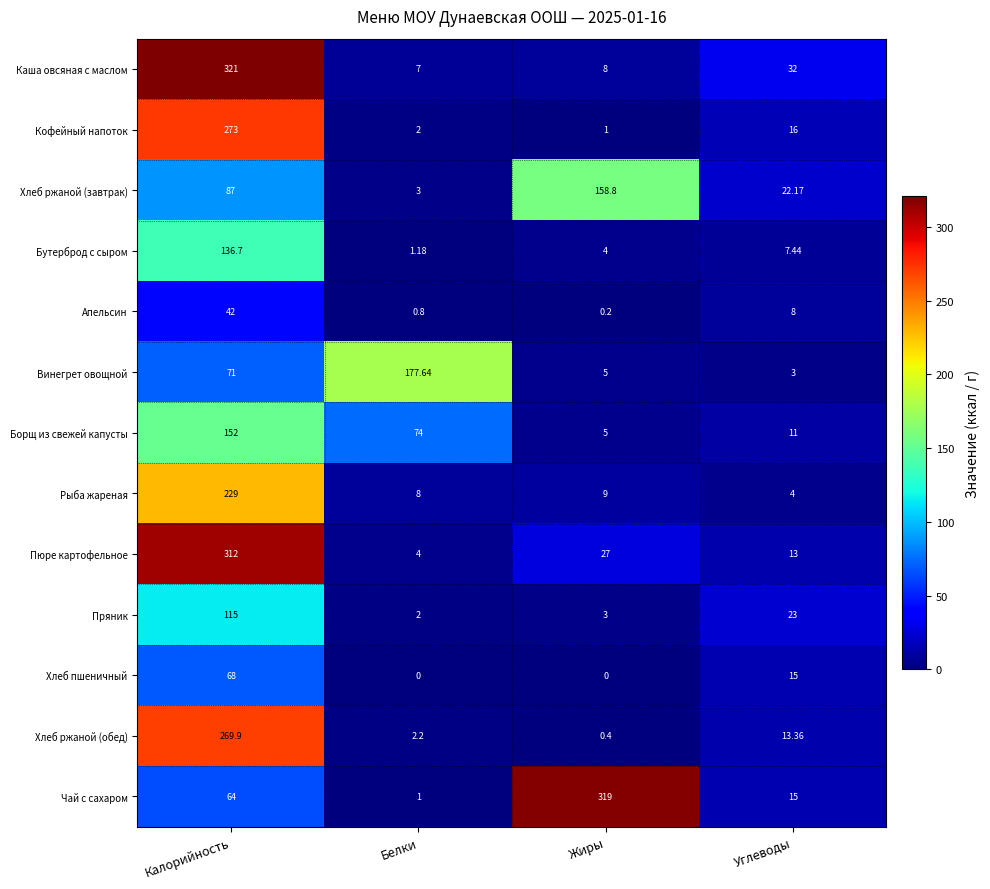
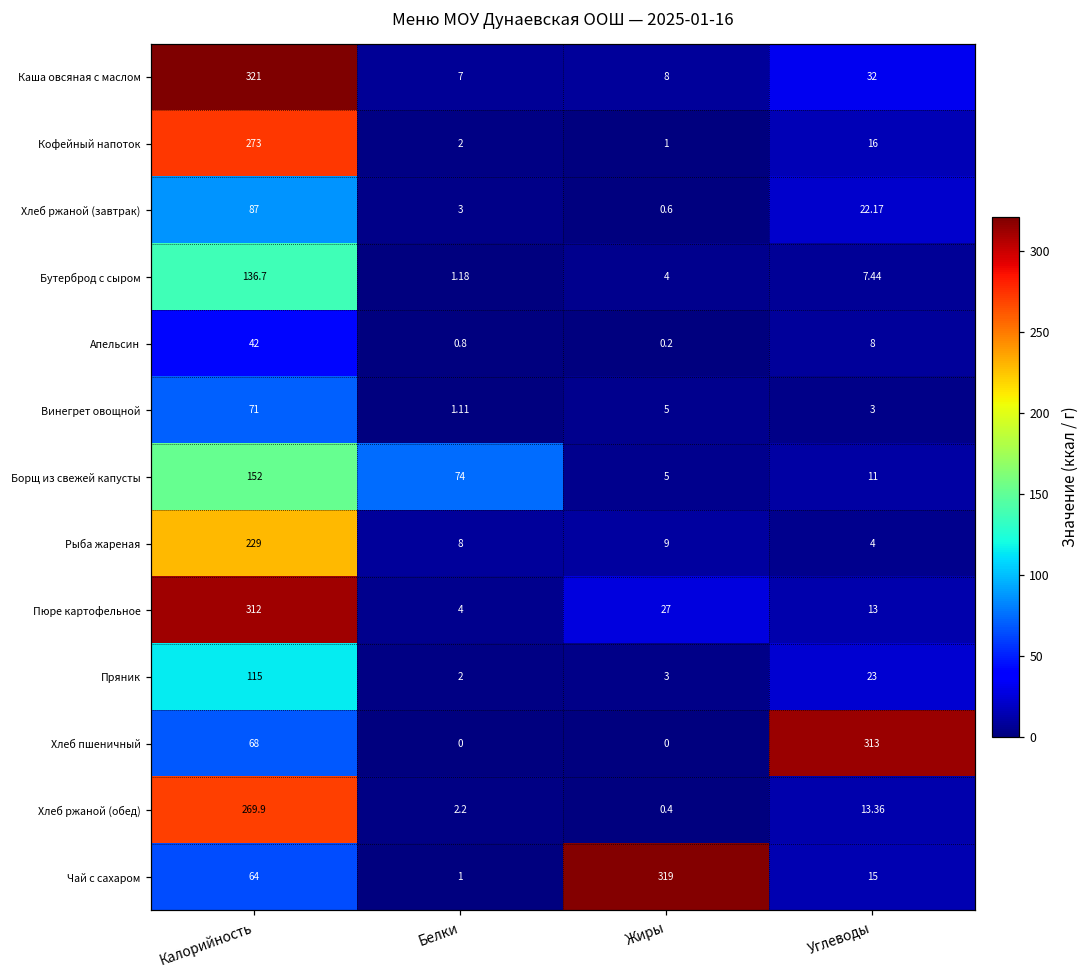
  {
    "Каша овсяная с маслом": {
      "Калорийность": 321,
      "Белки": 7,
      "Жиры": 8,
      "Углеводы": 32
    },
    "Кофейный напоток": {
      "Калорийность": 273,
      "Белки": 2,
      "Жиры": 1,
      "Углеводы": 16
    },
    "Хлеб ржаной (завтрак)": {
      "Калорийность": 87,
      "Белки": 3,
-     "Жиры": 158.8,
+     "Жиры": 0.6,
      "Углеводы": 22.17
    },
    "Бутерброд с сыром": {
      "Калорийность": 136.7,
      "Белки": 1.18,
      "Жиры": 4,
      "Углеводы": 7.44
    },
    "Апельсин": {
      "Калорийность": 42,
      "Белки": 0.8,
      "Жиры": 0.2,
      "Углеводы": 8
    },
    "Винегрет овощной": {
      "Калорийность": 71,
-     "Белки": 177.64,
+     "Белки": 1.11,
      "Жиры": 5,
      "Углеводы": 3
    },
    "Борщ из свежей капусты": {
      "Калорийность": 152,
      "Белки": 74,
      "Жиры": 5,
      "Углеводы": 11
    },
    "Рыба жареная": {
      "Калорийность": 229,
      "Белки": 8,
      "Жиры": 9,
      "Углеводы": 4
    },
    "Пюре картофельное": {
      "Калорийность": 312,
      "Белки": 4,
      "Жиры": 27,
      "Углеводы": 13
    },
    "Пряник": {
      "Калорийность": 115,
      "Белки": 2,
      "Жиры": 3,
      "Углеводы": 23
    },
    "Хлеб пшеничный": {
      "Калорийность": 68,
      "Белки": 0,
      "Жиры": 0,
-     "Углеводы": 15
+     "Углеводы": 313
    },
    "Хлеб ржаной (обед)": {
      "Калорийность": 269.9,
      "Белки": 2.2,
      "Жиры": 0.4,
      "Углеводы": 13.36
    },
    "Чай с сахаром": {
      "Калорийность": 64,
      "Белки": 1,
      "Жиры": 319,
      "Углеводы": 15
    }
  }
